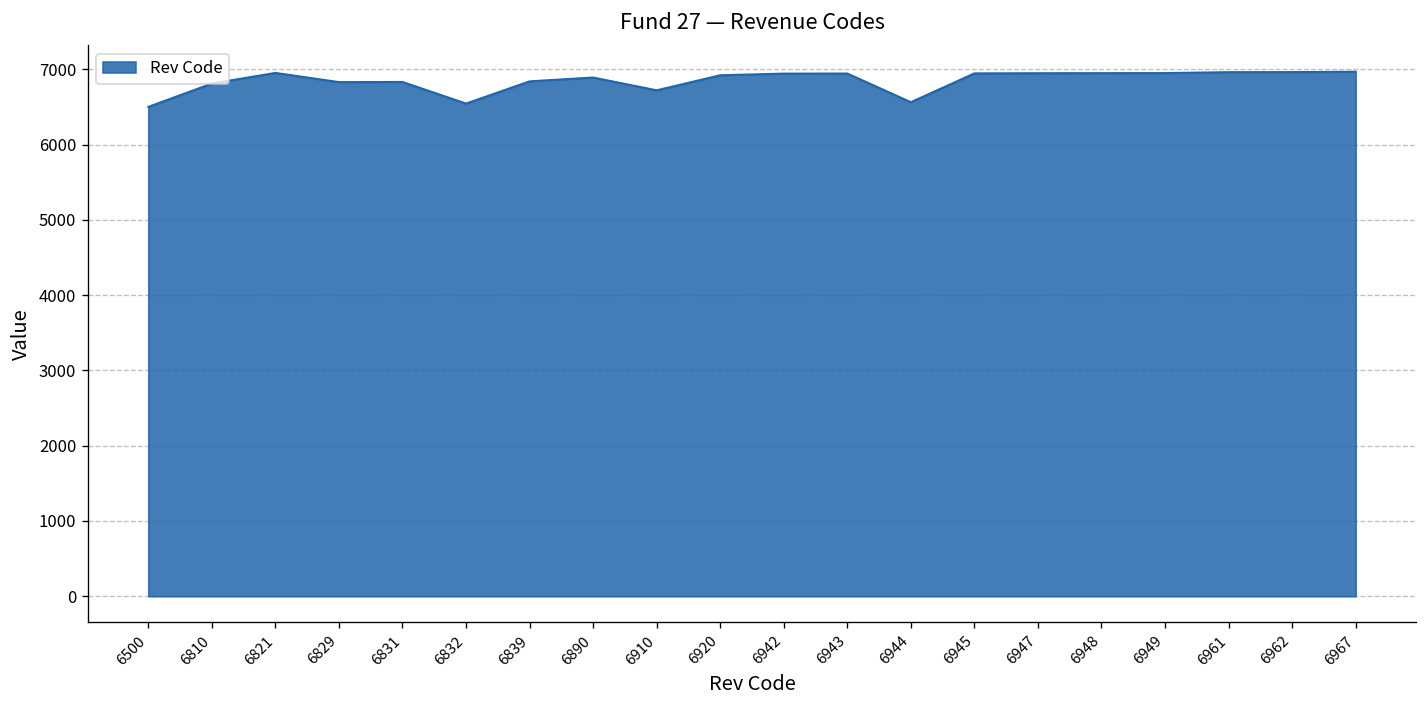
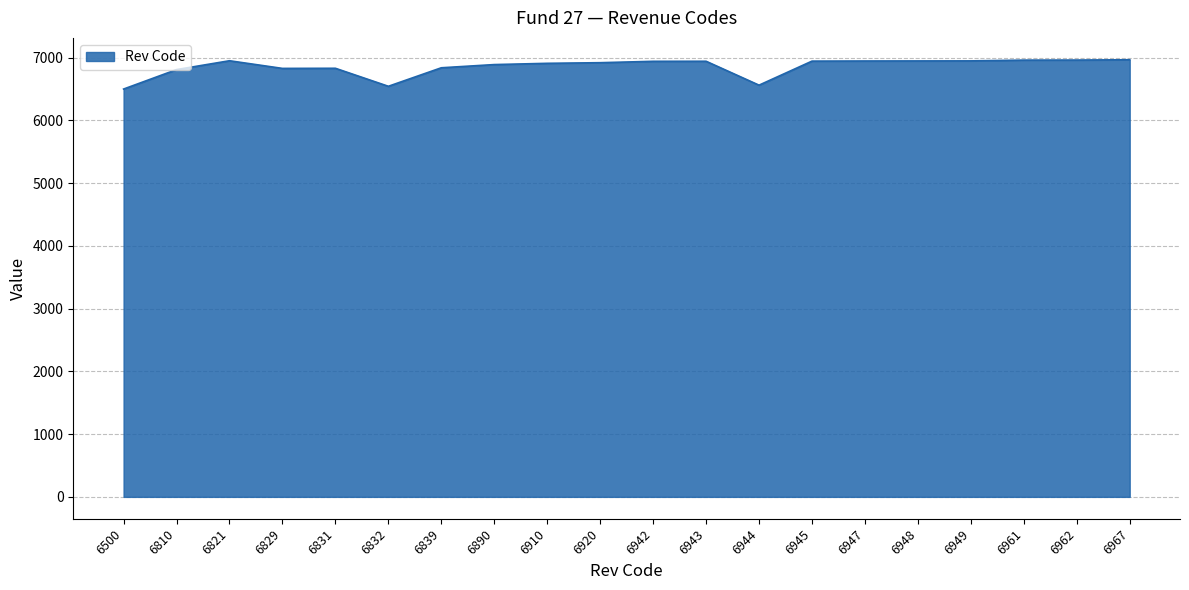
  {
    "6500": 6500,
    "6821": 7000,
    "6829": 6800,
    "6831": 6800,
    "6832": 6500,
    "6839": 6800,
    "6890": 6900,
-   "6910": 6700,
+   "6910": 6900,
    "6920": 6900,
    "6942": 6900,
    "6943": 6900,
    "6944": 6600,
    "6945": 6900,
    "6947": 6900,
    "6948": 6900,
    "6949": 6900,
    "6961": 7000,
    "6962": 7000,
    "6967": 7000
  }
